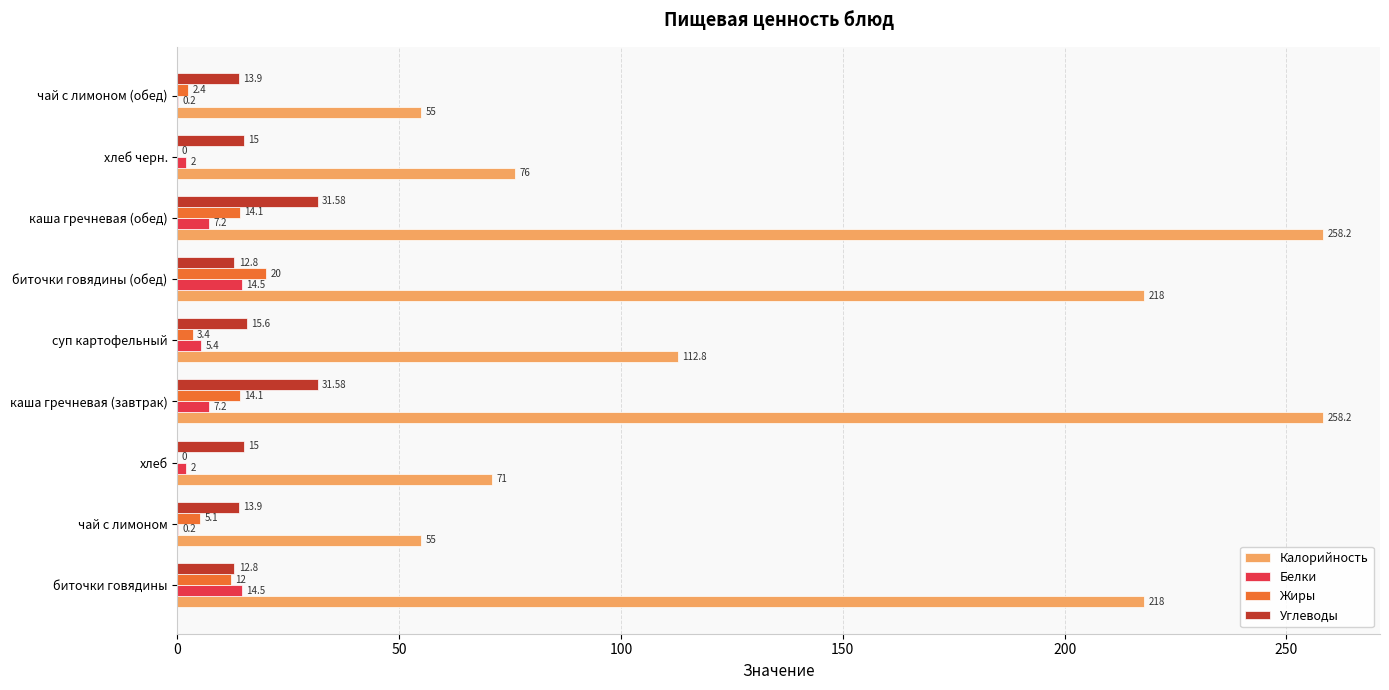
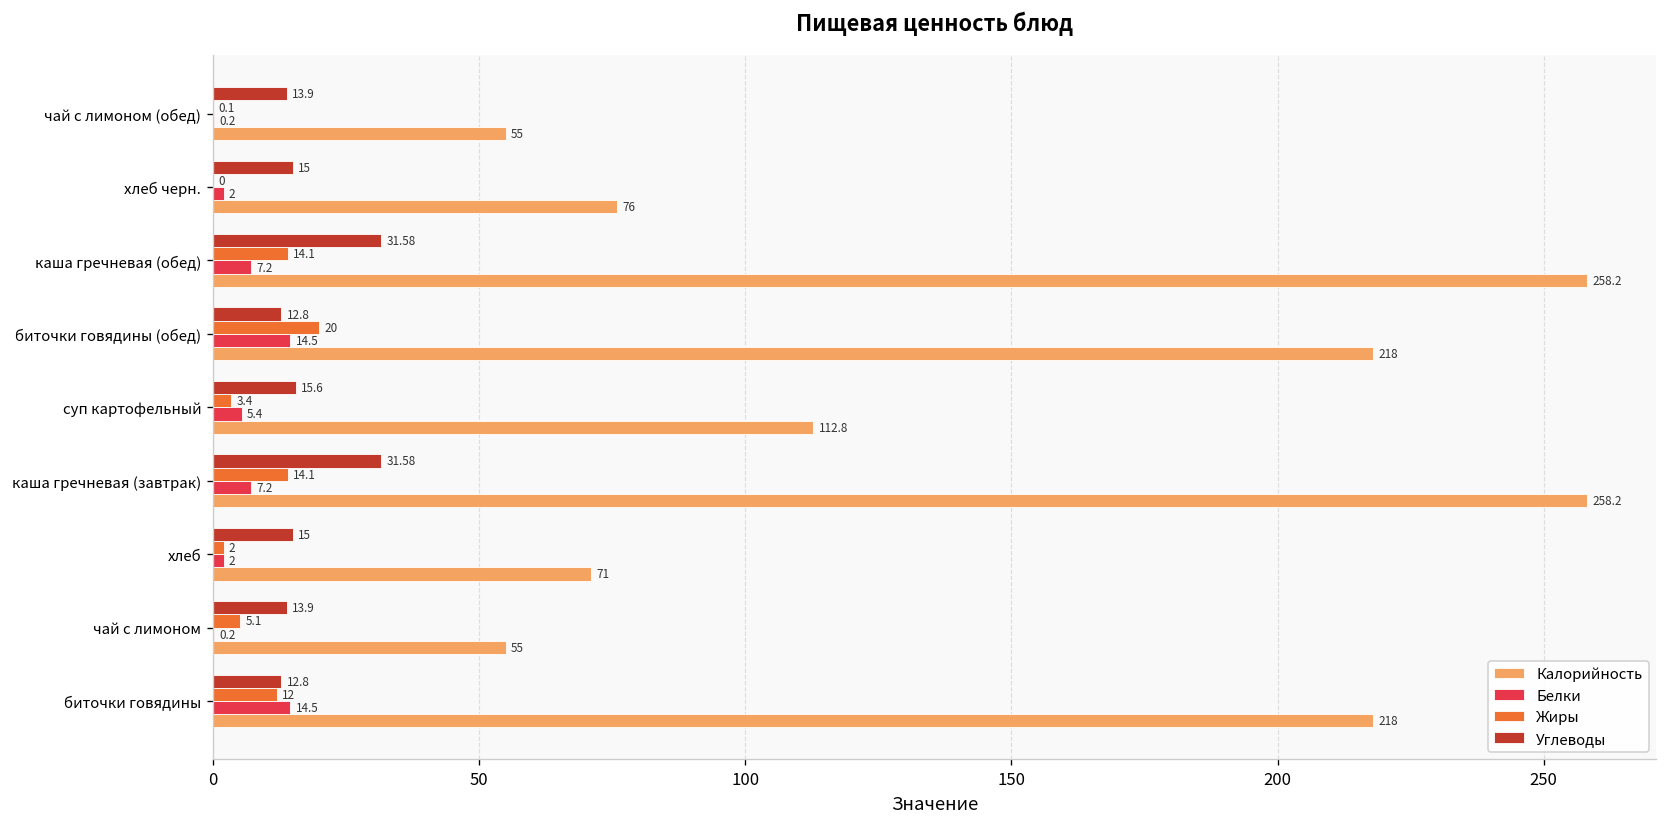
  {
    "Калорийность": {
      "чай с лимоном (обед)": 55,
      "хлеб черн.": 76,
      "каша гречневая (обед)": 258.2,
      "биточки говядины (обед)": 218,
      "суп картофельный": 112.8,
      "каша гречневая (завтрак)": 258.2,
      "хлеб": 71,
      "чай с лимоном": 55,
      "биточки говядины": 218
    },
    "Жиры": {
-     "чай с лимоном (обед)": 2.4,
+     "чай с лимоном (обед)": 0.1,
      "хлеб черн.": 0,
      "каша гречневая (обед)": 14.1,
      "биточки говядины (обед)": 20,
      "суп картофельный": 3.4,
      "каша гречневая (завтрак)": 14.1,
-     "хлеб": 0,
+     "хлеб": 2,
      "чай с лимоном": 5.1,
      "биточки говядины": 12
    }
  }
